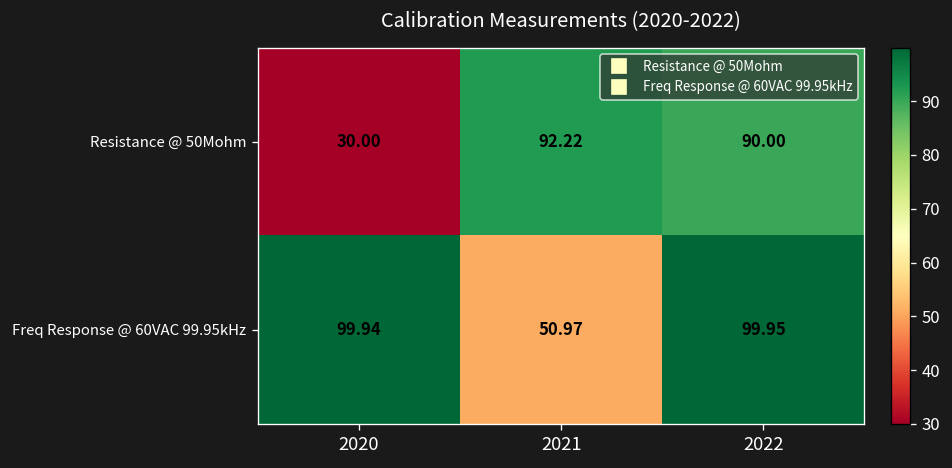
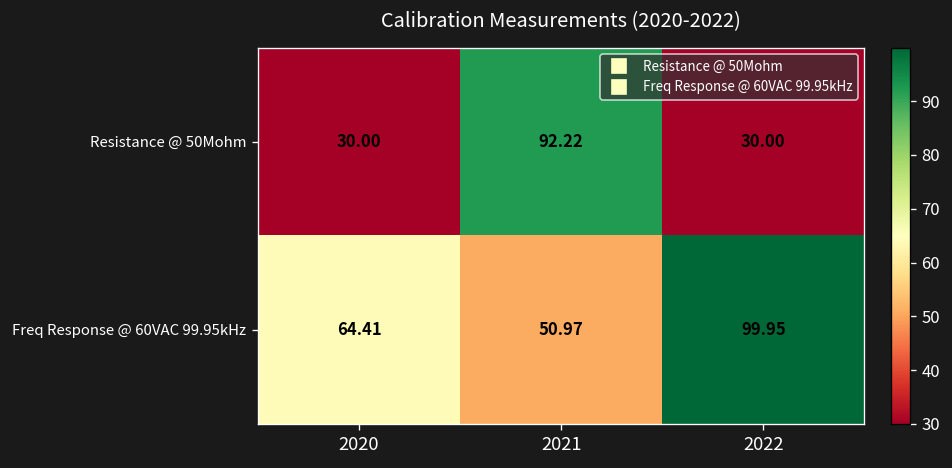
  {
    "Resistance @ 50Mohm": {
      "2020": 30.00,
      "2021": 92.22,
-     "2022": 90.00
+     "2022": 30.00
    },
    "Freq Response @ 60VAC 99.95kHz": {
-     "2020": 99.94,
+     "2020": 64.41,
      "2021": 50.97,
      "2022": 99.95
    }
  }
